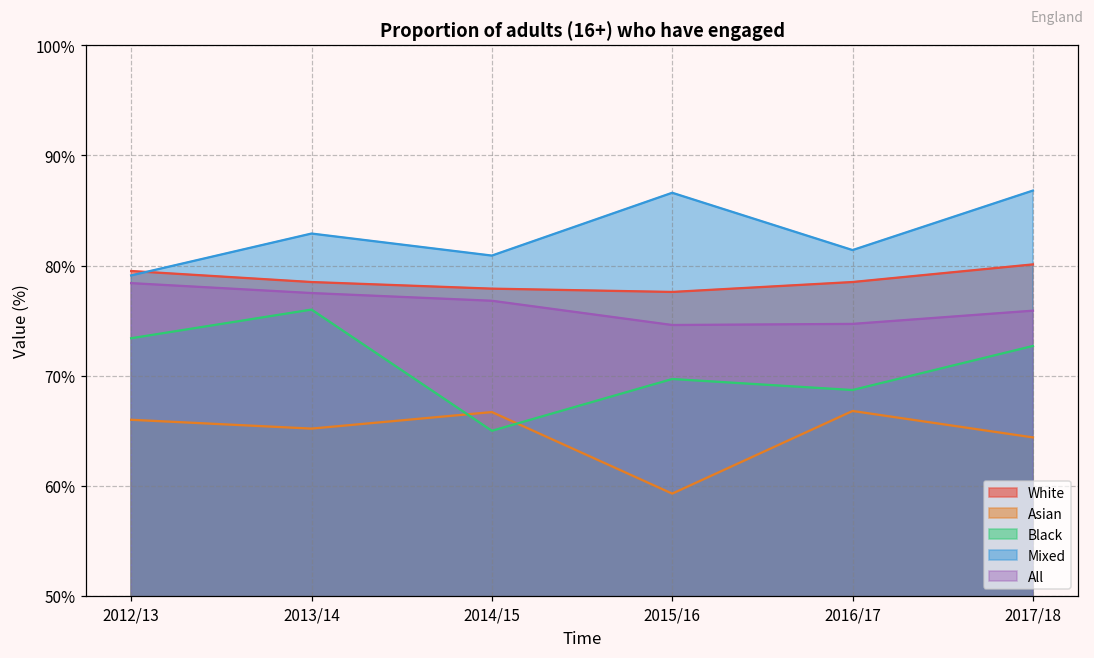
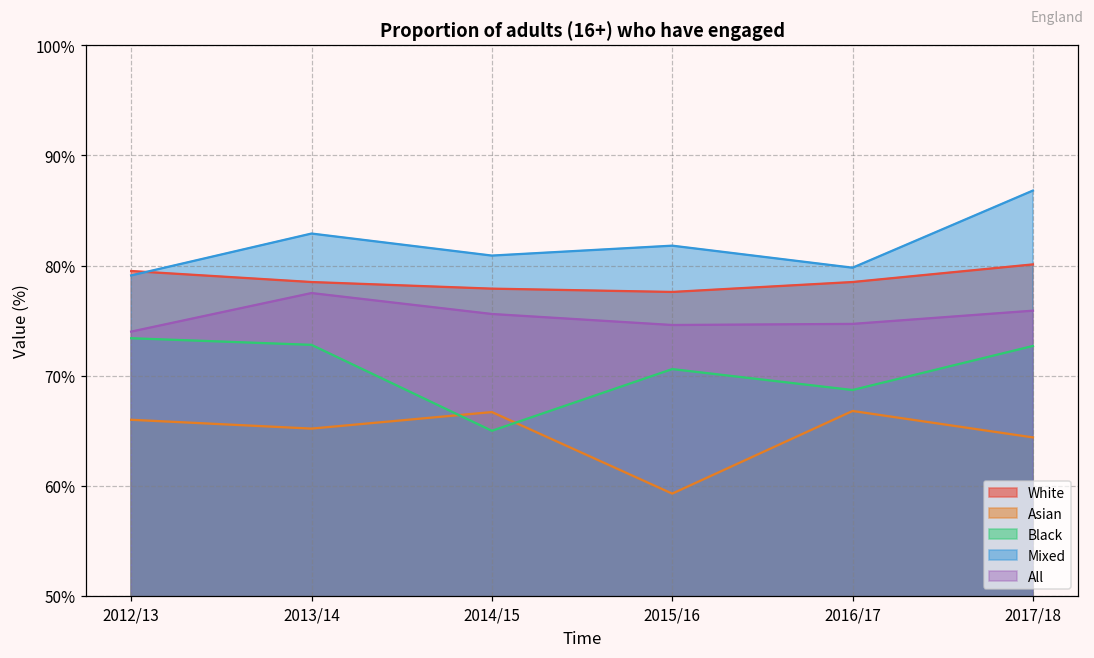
  {
    "Black": {
      "2012/13": "73.4%",
-     "2013/14": "76.0%",
+     "2013/14": "72.8%",
      "2014/15": "65.0%",
-     "2015/16": "69.7%",
+     "2015/16": "70.6%",
      "2016/17": "68.7%",
      "2017/18": "72.7%"
    },
    "Mixed": {
      "2012/13": "79.1%",
      "2013/14": "82.9%",
      "2014/15": "80.9%",
-     "2015/16": "86.6%",
-     "2016/17": "81.4%",
+     "2015/16": "81.8%",
+     "2016/17": "79.8%",
      "2017/18": "86.8%"
    },
    "All": {
-     "2012/13": "78.4%",
+     "2012/13": "74.0%",
      "2013/14": "77.5%",
-     "2014/15": "76.8%",
+     "2014/15": "75.6%",
      "2015/16": "74.6%",
      "2016/17": "74.7%",
      "2017/18": "75.9%"
    }
  }
